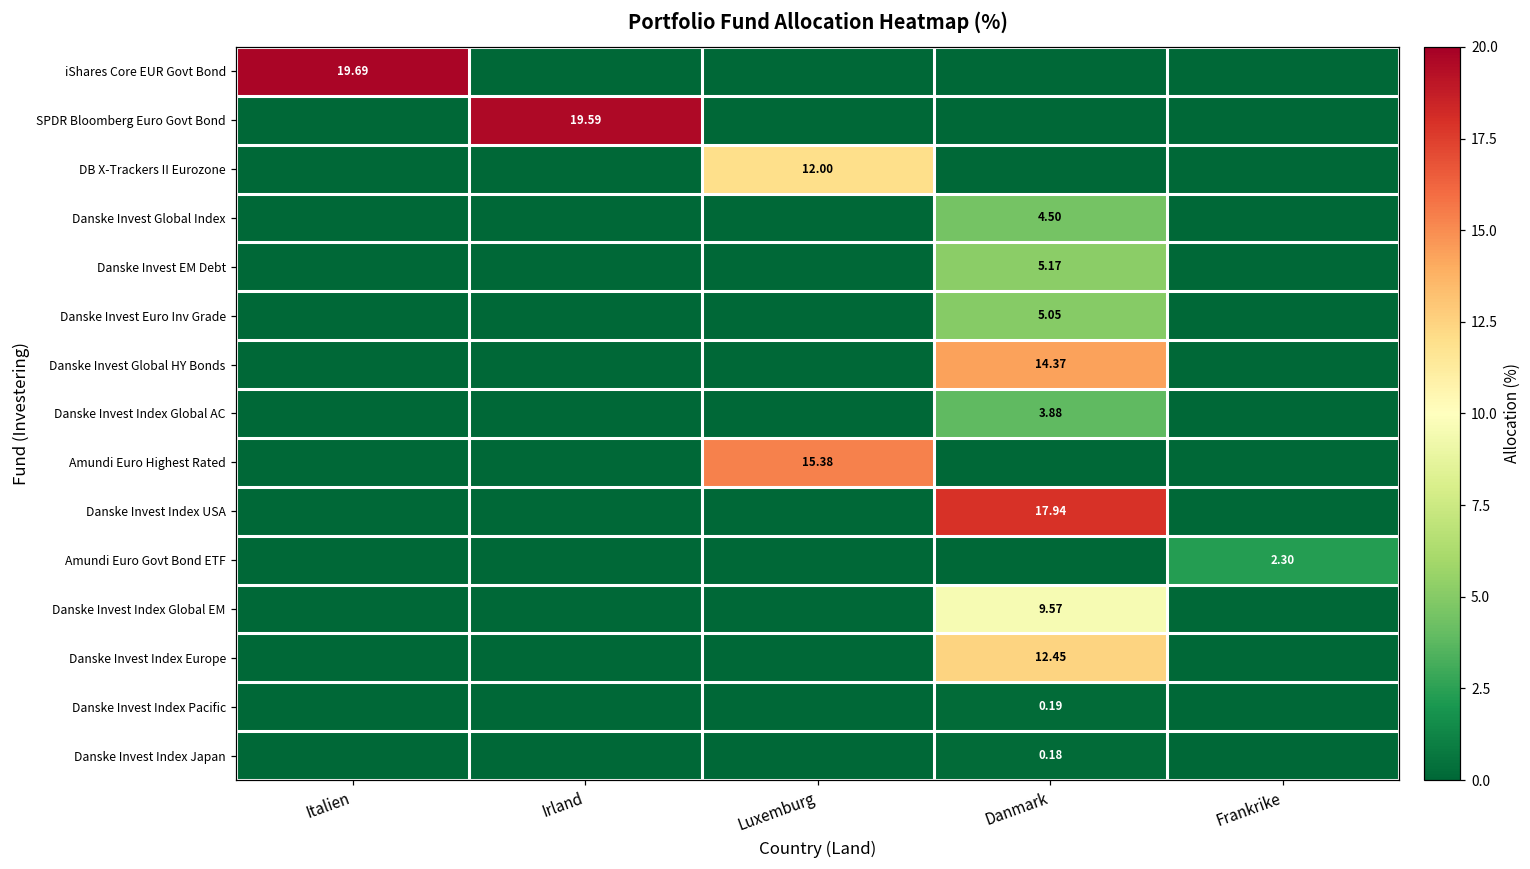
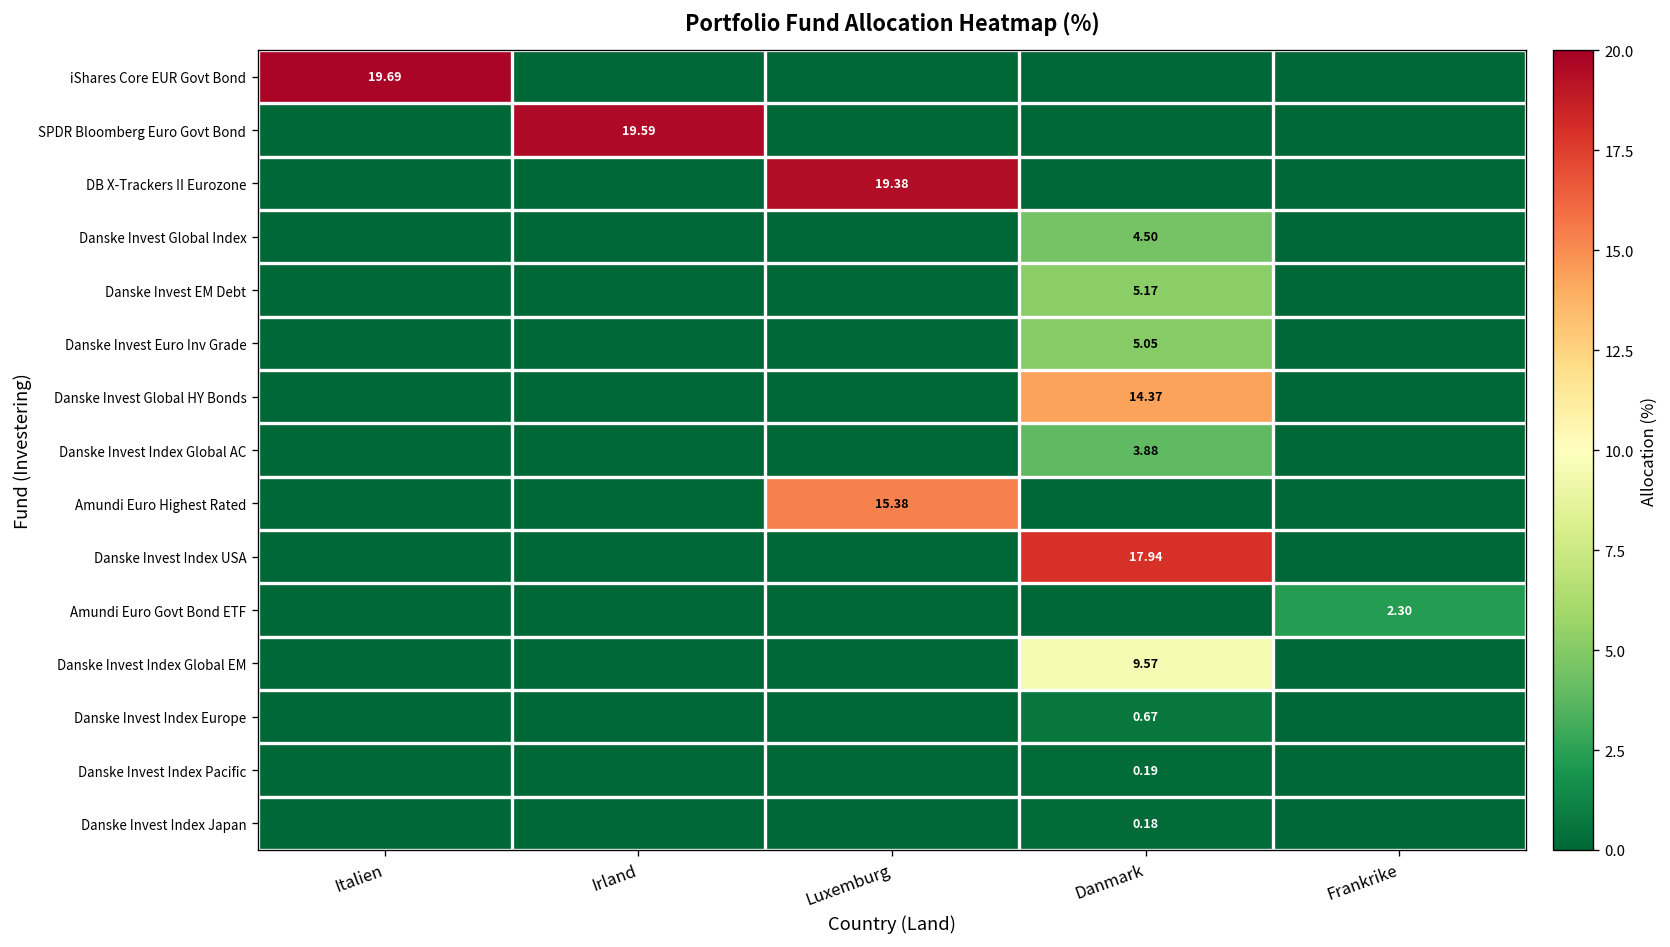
  {
    "iShares Core EUR Govt Bond": {
      "Italien": 19.69
    },
    "SPDR Bloomberg Euro Govt Bond": {
      "Irland": 19.59
    },
    "DB X-Trackers II Eurozone": {
-     "Luxemburg": 12.00
+     "Luxemburg": 19.38
    },
    "Danske Invest Global Index": {
      "Danmark": 4.50
    },
    "Danske Invest EM Debt": {
      "Danmark": 5.17
    },
    "Danske Invest Euro Inv Grade": {
      "Danmark": 5.05
    },
    "Danske Invest Global HY Bonds": {
      "Danmark": 14.37
    },
    "Danske Invest Index Global AC": {
      "Danmark": 3.88
    },
    "Amundi Euro Highest Rated": {
      "Luxemburg": 15.38
    },
    "Danske Invest Index USA": {
      "Danmark": 17.94
    },
    "Amundi Euro Govt Bond ETF": {
      "Frankrike": 2.30
    },
    "Danske Invest Index Global EM": {
      "Danmark": 9.57
    },
    "Danske Invest Index Europe": {
-     "Danmark": 12.45
+     "Danmark": 0.67
    },
    "Danske Invest Index Pacific": {
      "Danmark": 0.19
    },
    "Danske Invest Index Japan": {
      "Danmark": 0.18
    }
  }
